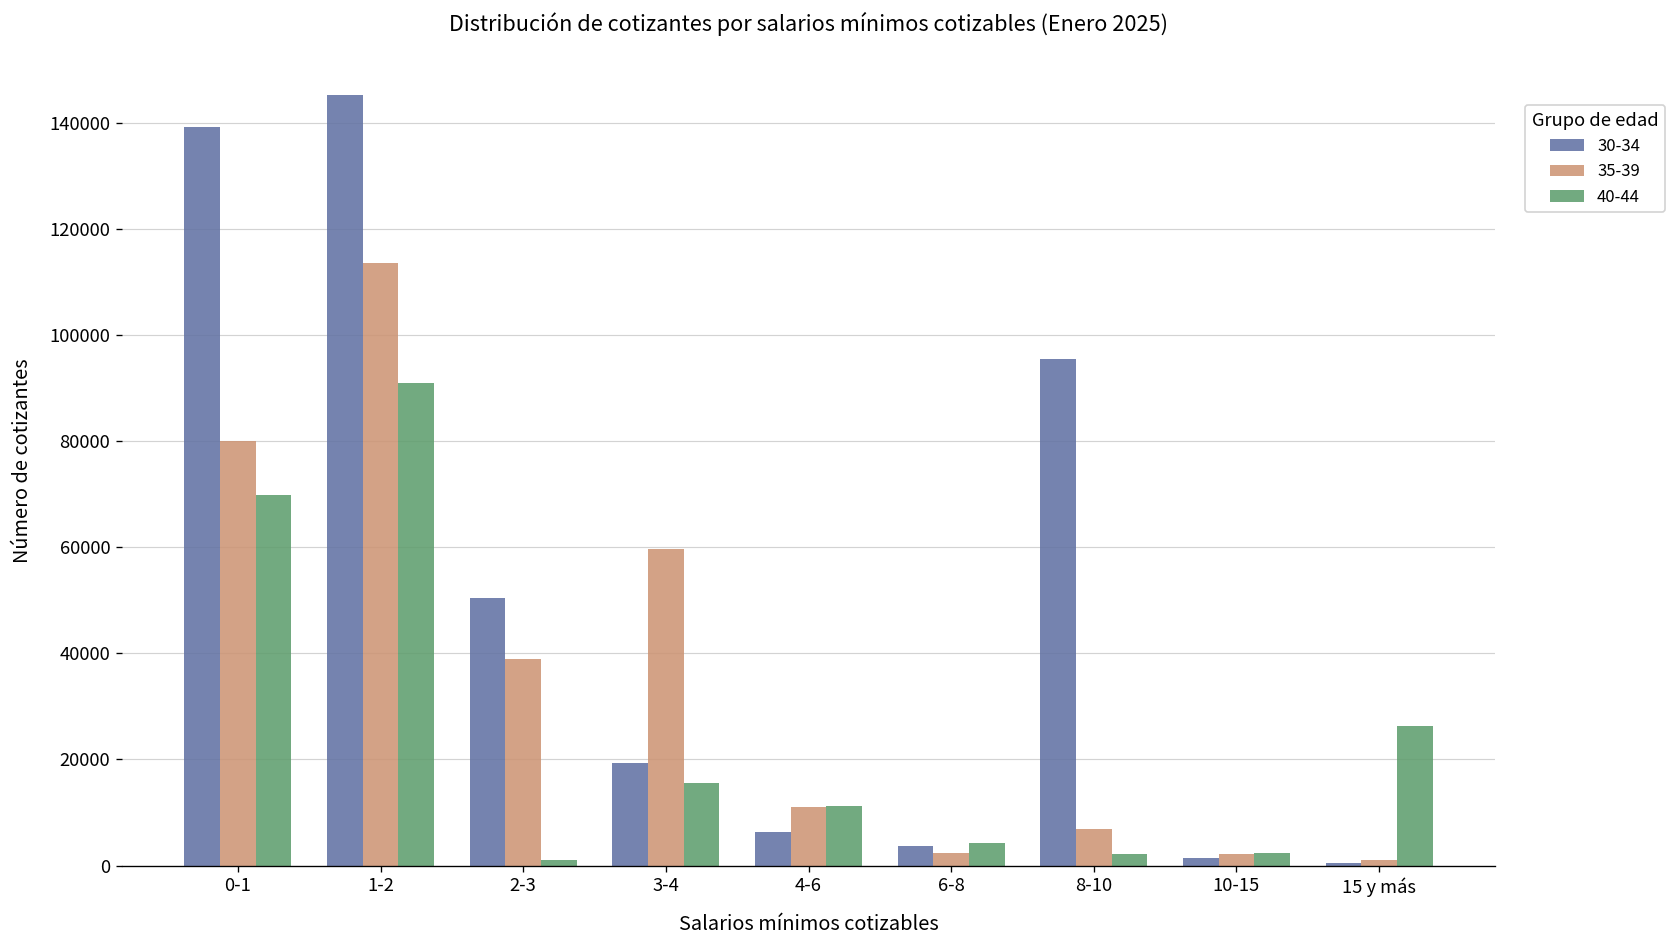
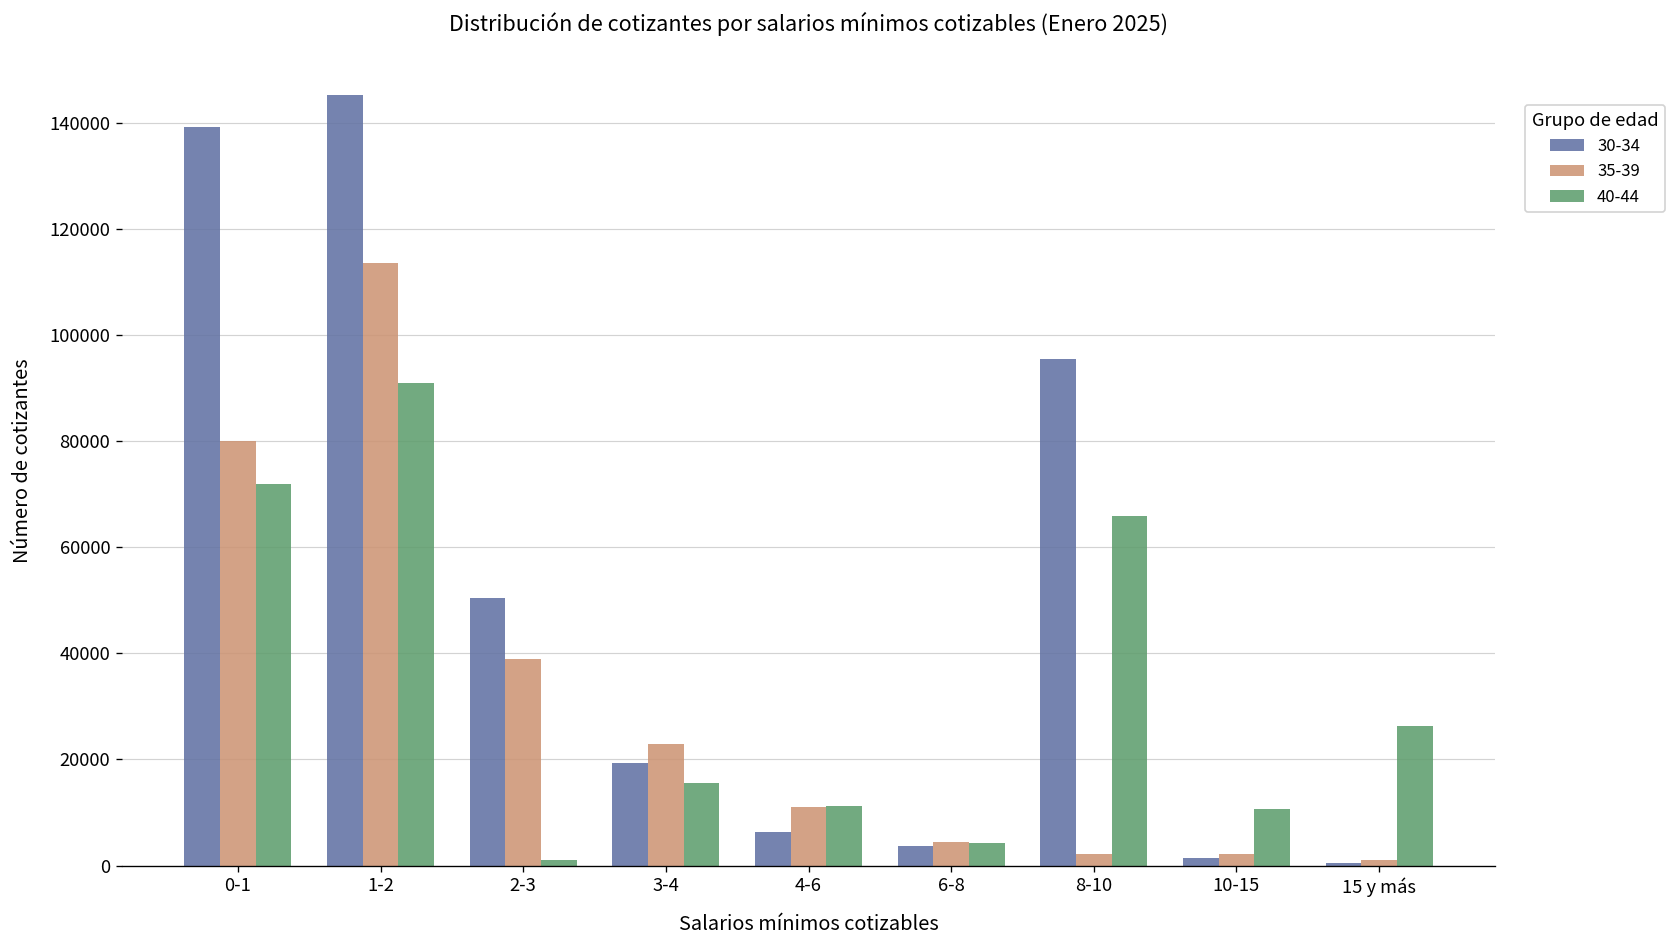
  {
    "30-34": {
      "0-1": 139000,
      "1-2": 145000,
      "2-3": 51000,
      "3-4": 19000,
      "4-6": 6000,
      "6-8": 4000,
      "8-10": 96000,
      "10-15": 1000
    },
    "35-39": {
      "0-1": 80000,
      "1-2": 114000,
      "2-3": 39000,
-     "3-4": 60000,
+     "3-4": 23000,
      "4-6": 11000,
-     "6-8": 2000,
-     "8-10": 7000,
+     "6-8": 4000,
+     "8-10": 2000,
      "10-15": 2000,
      "15 y más": 1000
    },
    "40-44": {
-     "0-1": 70000,
+     "0-1": 72000,
      "1-2": 91000,
      "2-3": 1000,
      "3-4": 16000,
      "4-6": 11000,
      "6-8": 4000,
-     "8-10": 2000,
-     "10-15": 2000,
+     "8-10": 66000,
+     "10-15": 11000,
      "15 y más": 26000
    }
  }
